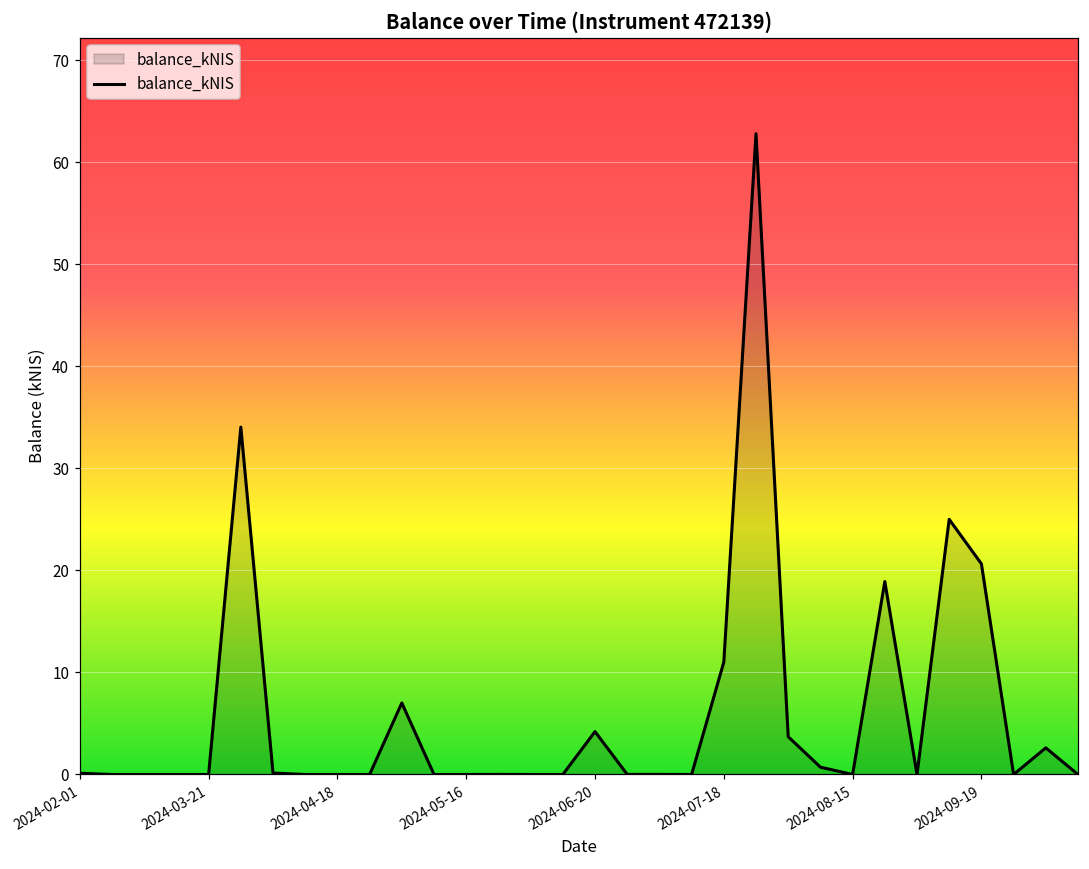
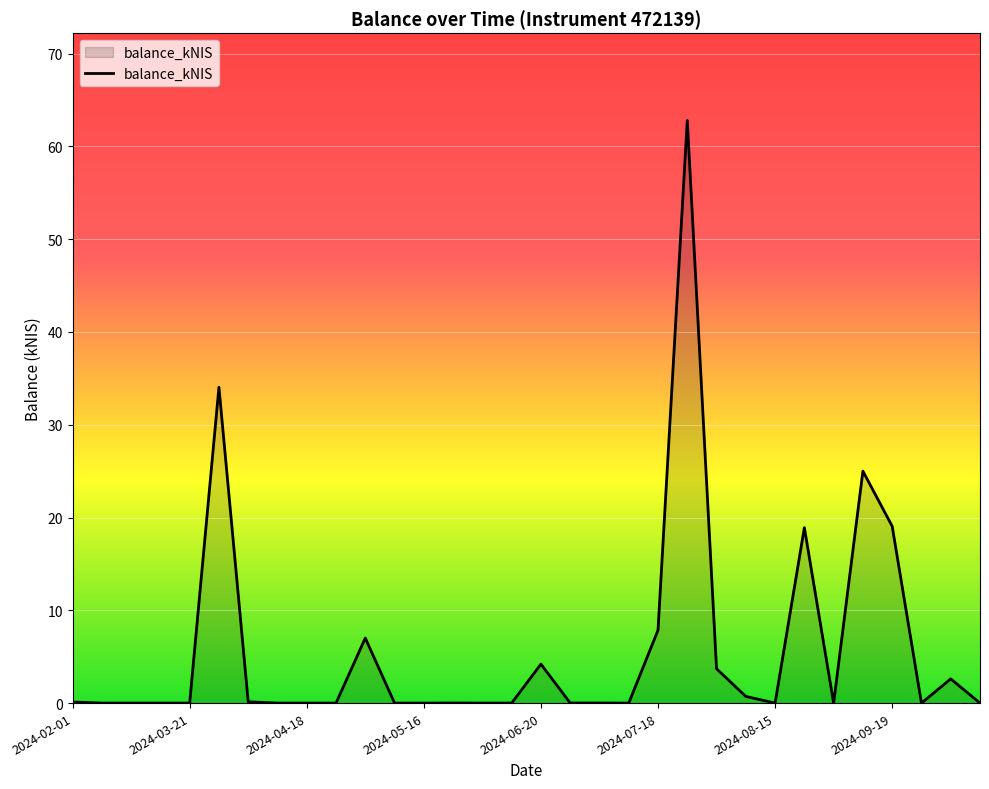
  {
    "2024-02-01": 0,
    "2024-03-21": 0,
    "2024-04-18": 0,
    "2024-05-16": 0,
    "2024-06-20": 4,
-   "2024-07-18": 11,
+   "2024-07-18": 8,
    "2024-08-15": 0,
-   "2024-09-19": 21
+   "2024-09-19": 19
  }
